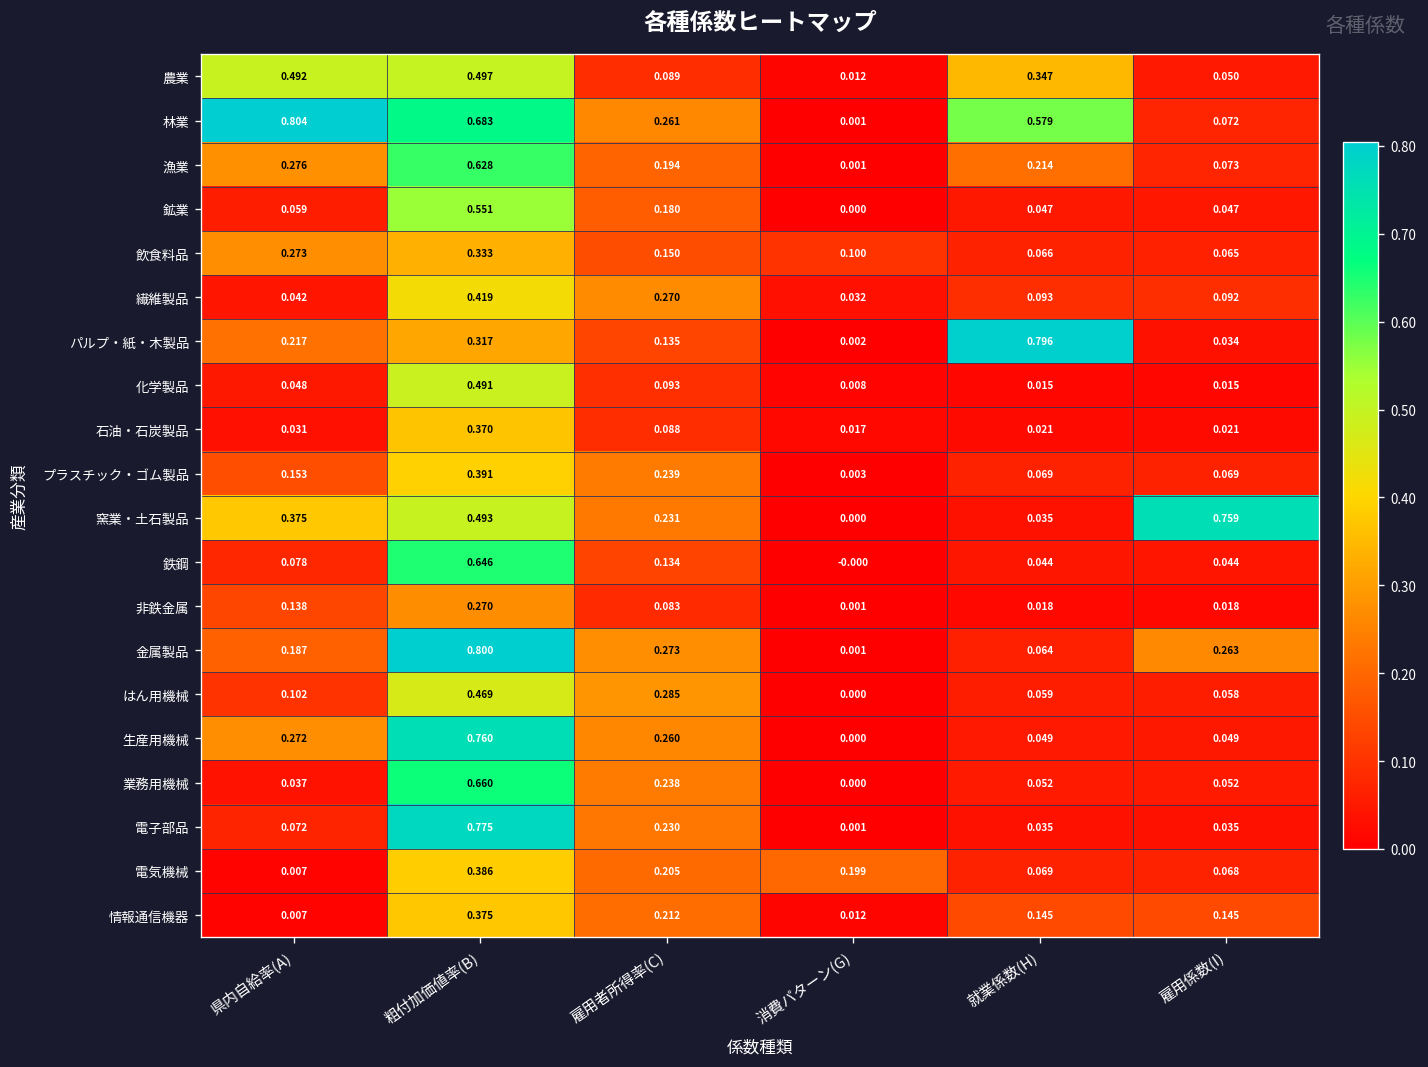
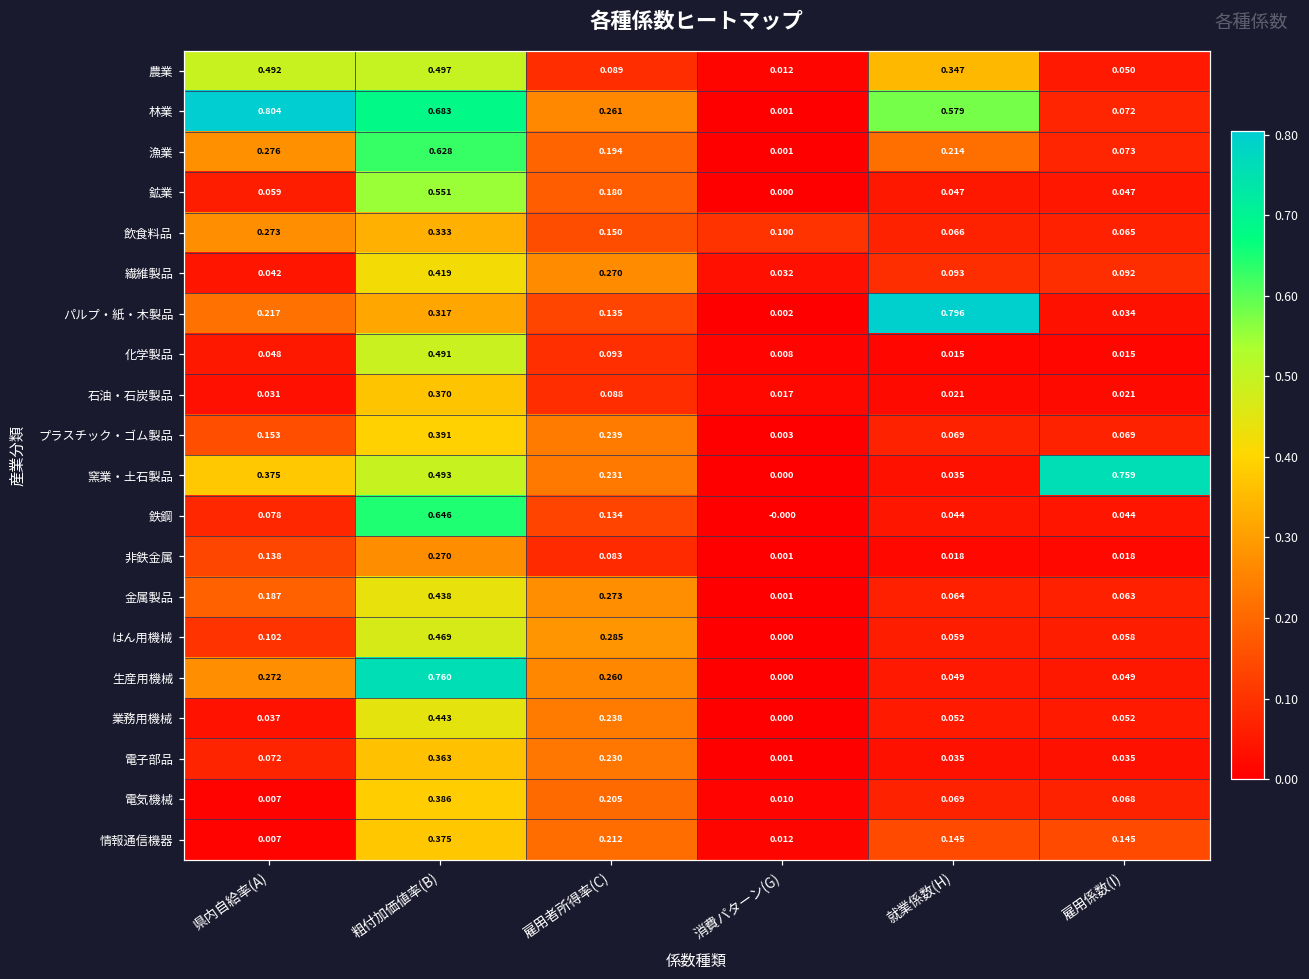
  {
    "農業": {
      "県内自給率(A)": 0.492,
      "粗付加価値率(B)": 0.497,
      "雇用者所得率(C)": 0.089,
      "消費パターン(G)": 0.012,
      "就業係数(H)": 0.347,
      "雇用係数(I)": 0.050
    },
    "林業": {
      "県内自給率(A)": 0.804,
      "粗付加価値率(B)": 0.683,
      "雇用者所得率(C)": 0.261,
      "消費パターン(G)": 0.001,
      "就業係数(H)": 0.579,
      "雇用係数(I)": 0.072
    },
    "漁業": {
      "県内自給率(A)": 0.276,
      "粗付加価値率(B)": 0.628,
      "雇用者所得率(C)": 0.194,
      "消費パターン(G)": 0.001,
      "就業係数(H)": 0.214,
      "雇用係数(I)": 0.073
    },
    "鉱業": {
      "県内自給率(A)": 0.059,
      "粗付加価値率(B)": 0.551,
      "雇用者所得率(C)": 0.180,
      "消費パターン(G)": 0.000,
      "就業係数(H)": 0.047,
      "雇用係数(I)": 0.047
    },
    "飲食料品": {
      "県内自給率(A)": 0.273,
      "粗付加価値率(B)": 0.333,
      "雇用者所得率(C)": 0.150,
      "消費パターン(G)": 0.100,
      "就業係数(H)": 0.066,
      "雇用係数(I)": 0.065
    },
    "繊維製品": {
      "県内自給率(A)": 0.042,
      "粗付加価値率(B)": 0.419,
      "雇用者所得率(C)": 0.270,
      "消費パターン(G)": 0.032,
      "就業係数(H)": 0.093,
      "雇用係数(I)": 0.092
    },
    "パルプ・紙・木製品": {
      "県内自給率(A)": 0.217,
      "粗付加価値率(B)": 0.317,
      "雇用者所得率(C)": 0.135,
      "消費パターン(G)": 0.002,
      "就業係数(H)": 0.796,
      "雇用係数(I)": 0.034
    },
    "化学製品": {
      "県内自給率(A)": 0.048,
      "粗付加価値率(B)": 0.491,
      "雇用者所得率(C)": 0.093,
      "消費パターン(G)": 0.008,
      "就業係数(H)": 0.015,
      "雇用係数(I)": 0.015
    },
    "石油・石炭製品": {
      "県内自給率(A)": 0.031,
      "粗付加価値率(B)": 0.370,
      "雇用者所得率(C)": 0.088,
      "消費パターン(G)": 0.017,
      "就業係数(H)": 0.021,
      "雇用係数(I)": 0.021
    },
    "プラスチック・ゴム製品": {
      "県内自給率(A)": 0.153,
      "粗付加価値率(B)": 0.391,
      "雇用者所得率(C)": 0.239,
      "消費パターン(G)": 0.003,
      "就業係数(H)": 0.069,
      "雇用係数(I)": 0.069
    },
    "窯業・土石製品": {
      "県内自給率(A)": 0.375,
      "粗付加価値率(B)": 0.493,
      "雇用者所得率(C)": 0.231,
      "消費パターン(G)": 0.000,
      "就業係数(H)": 0.035,
      "雇用係数(I)": 0.759
    },
    "鉄鋼": {
      "県内自給率(A)": 0.078,
      "粗付加価値率(B)": 0.646,
      "雇用者所得率(C)": 0.134,
      "消費パターン(G)": -0.000,
      "就業係数(H)": 0.044,
      "雇用係数(I)": 0.044
    },
    "非鉄金属": {
      "県内自給率(A)": 0.138,
      "粗付加価値率(B)": 0.270,
      "雇用者所得率(C)": 0.083,
      "消費パターン(G)": 0.001,
      "就業係数(H)": 0.018,
      "雇用係数(I)": 0.018
    },
    "金属製品": {
      "県内自給率(A)": 0.187,
-     "粗付加価値率(B)": 0.800,
+     "粗付加価値率(B)": 0.438,
      "雇用者所得率(C)": 0.273,
      "消費パターン(G)": 0.001,
      "就業係数(H)": 0.064,
-     "雇用係数(I)": 0.263
+     "雇用係数(I)": 0.063
    },
    "はん用機械": {
      "県内自給率(A)": 0.102,
      "粗付加価値率(B)": 0.469,
      "雇用者所得率(C)": 0.285,
      "消費パターン(G)": 0.000,
      "就業係数(H)": 0.059,
      "雇用係数(I)": 0.058
    },
    "生産用機械": {
      "県内自給率(A)": 0.272,
      "粗付加価値率(B)": 0.760,
      "雇用者所得率(C)": 0.260,
      "消費パターン(G)": 0.000,
      "就業係数(H)": 0.049,
      "雇用係数(I)": 0.049
    },
    "業務用機械": {
      "県内自給率(A)": 0.037,
-     "粗付加価値率(B)": 0.660,
+     "粗付加価値率(B)": 0.443,
      "雇用者所得率(C)": 0.238,
      "消費パターン(G)": 0.000,
      "就業係数(H)": 0.052,
      "雇用係数(I)": 0.052
    },
    "電子部品": {
      "県内自給率(A)": 0.072,
-     "粗付加価値率(B)": 0.775,
+     "粗付加価値率(B)": 0.363,
      "雇用者所得率(C)": 0.230,
      "消費パターン(G)": 0.001,
      "就業係数(H)": 0.035,
      "雇用係数(I)": 0.035
    },
    "電気機械": {
      "県内自給率(A)": 0.007,
      "粗付加価値率(B)": 0.386,
      "雇用者所得率(C)": 0.205,
-     "消費パターン(G)": 0.199,
+     "消費パターン(G)": 0.010,
      "就業係数(H)": 0.069,
      "雇用係数(I)": 0.068
    },
    "情報通信機器": {
      "県内自給率(A)": 0.007,
      "粗付加価値率(B)": 0.375,
      "雇用者所得率(C)": 0.212,
      "消費パターン(G)": 0.012,
      "就業係数(H)": 0.145,
      "雇用係数(I)": 0.145
    }
  }
